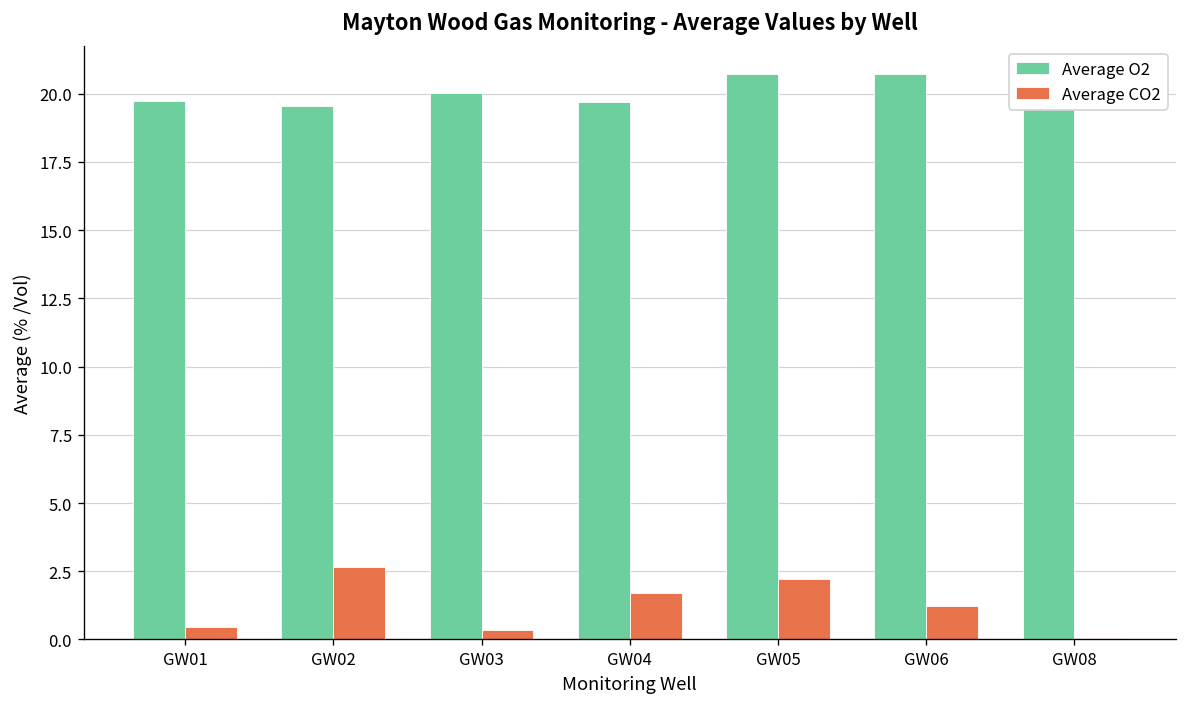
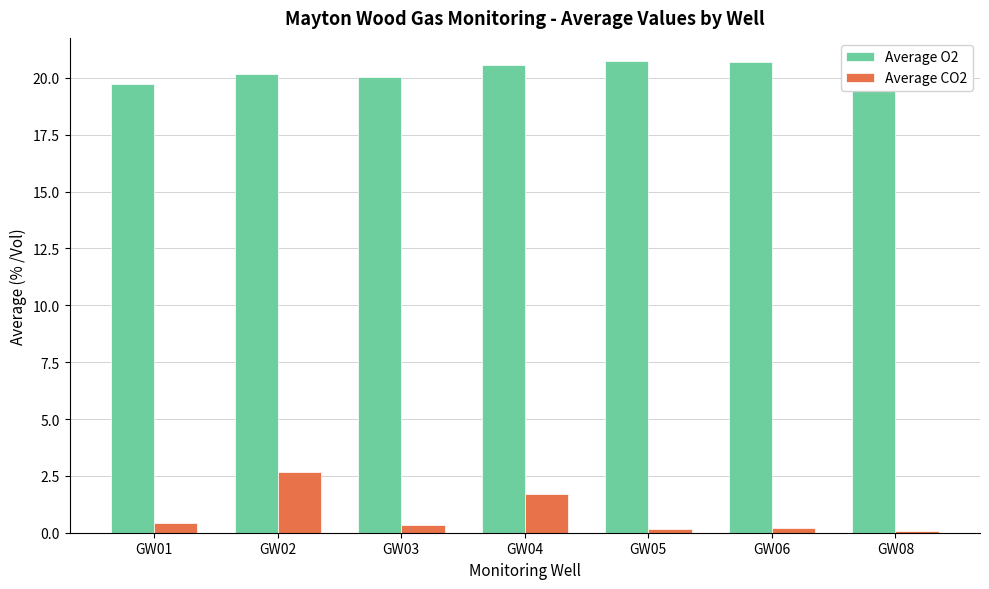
  {
    "Average O2": {
      "GW01": 19.7,
-     "GW02": 19.5,
+     "GW02": 20.1,
      "GW03": 20.0,
-     "GW04": 19.7,
+     "GW04": 20.5,
      "GW05": 20.7,
      "GW06": 20.7
    },
    "Average CO2": {
      "GW01": 0.4,
      "GW02": 2.7,
      "GW03": 0.4,
      "GW04": 1.7,
-     "GW05": 2.2,
-     "GW06": 1.2
+     "GW05": 0.1,
+     "GW06": 0.2
    }
  }
